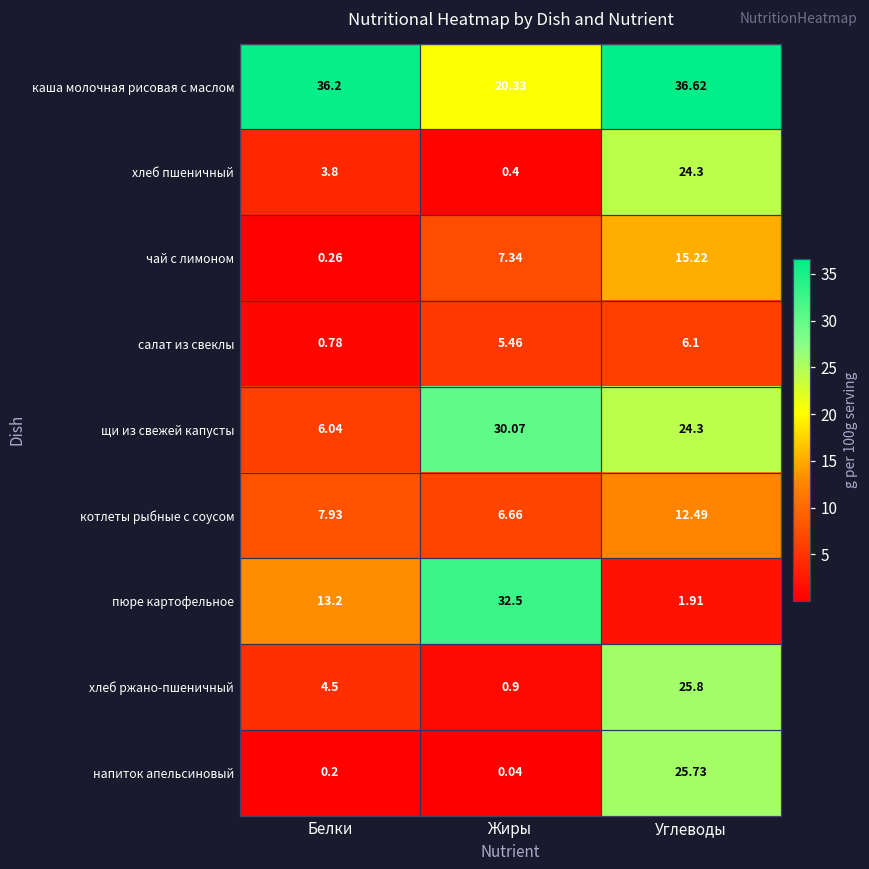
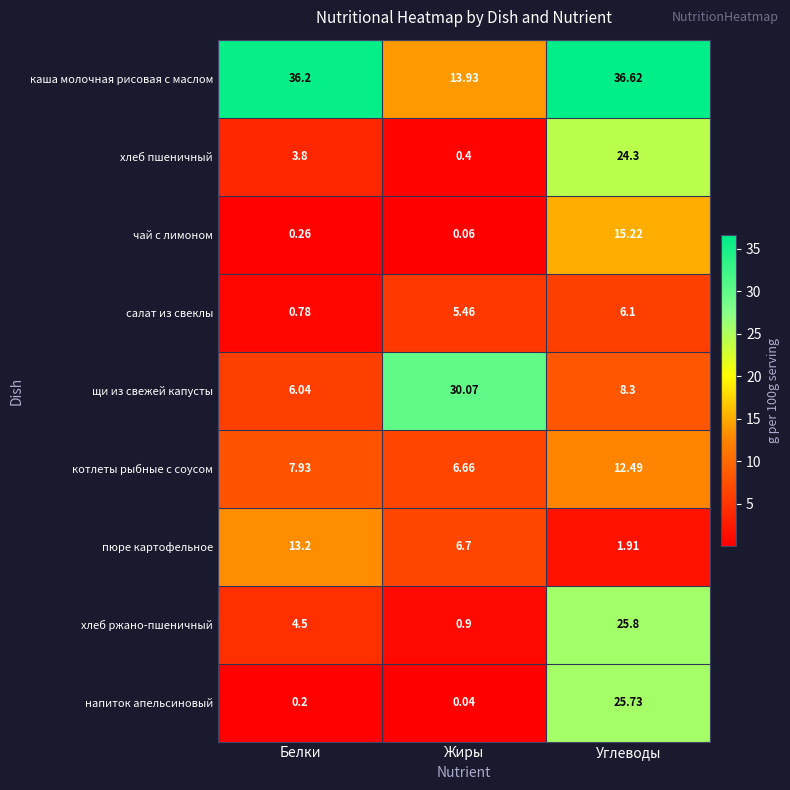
  {
    "каша молочная рисовая с маслом": {
      "Белки": 36.2,
-     "Жиры": 20.33,
+     "Жиры": 13.93,
      "Углеводы": 36.62
    },
    "хлеб пшеничный": {
      "Белки": 3.8,
      "Жиры": 0.4,
      "Углеводы": 24.3
    },
    "чай с лимоном": {
      "Белки": 0.26,
-     "Жиры": 7.34,
+     "Жиры": 0.06,
      "Углеводы": 15.22
    },
    "салат из свеклы": {
      "Белки": 0.78,
      "Жиры": 5.46,
      "Углеводы": 6.1
    },
    "щи из свежей капусты": {
      "Белки": 6.04,
      "Жиры": 30.07,
-     "Углеводы": 24.3
+     "Углеводы": 8.3
    },
    "котлеты рыбные с соусом": {
      "Белки": 7.93,
      "Жиры": 6.66,
      "Углеводы": 12.49
    },
    "пюре картофельное": {
      "Белки": 13.2,
-     "Жиры": 32.5,
+     "Жиры": 6.7,
      "Углеводы": 1.91
    },
    "хлеб ржано-пшеничный": {
      "Белки": 4.5,
      "Жиры": 0.9,
      "Углеводы": 25.8
    },
    "напиток апельсиновый": {
      "Белки": 0.2,
      "Жиры": 0.04,
      "Углеводы": 25.73
    }
  }
